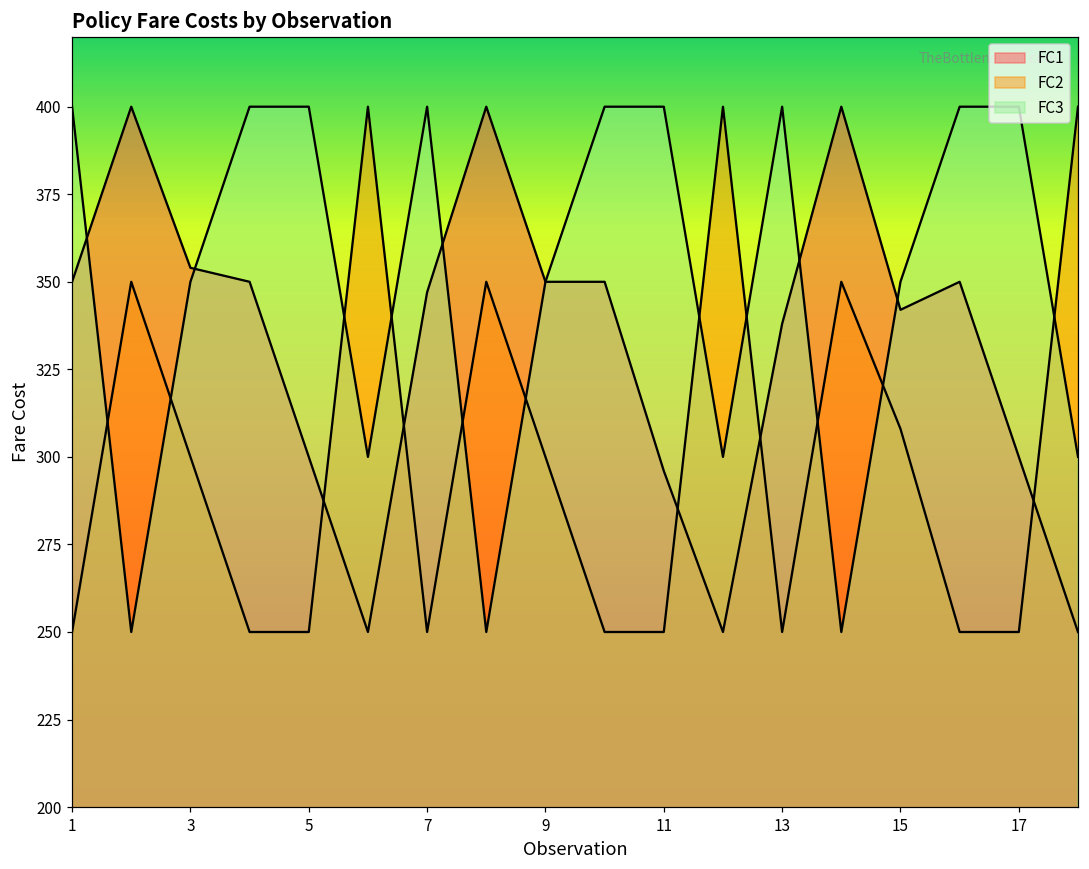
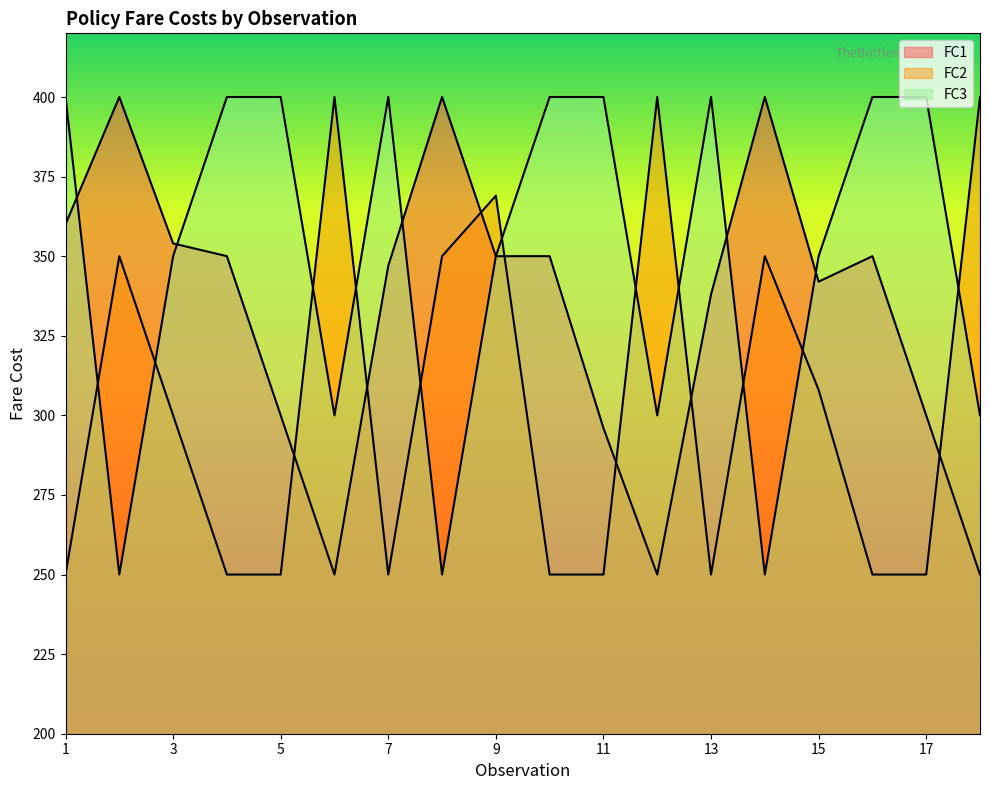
  {
    "FC1": {
-     "1": 350,
+     "1": 360,
      "3": 354,
      "5": 300,
      "7": 347,
      "11": 296,
      "13": 338,
      "15": 342,
      "17": 300
    },
    "FC2": {
      "1": 250,
      "3": 300,
      "5": 250,
      "7": 250,
-     "9": 300,
+     "9": 369,
      "11": 250,
      "13": 250,
      "15": 308,
      "17": 250
    },
    "FC3": {
      "1": 400,
      "3": 350,
      "5": 400,
      "7": 400,
      "11": 400,
      "13": 400,
      "15": 350
    }
  }
